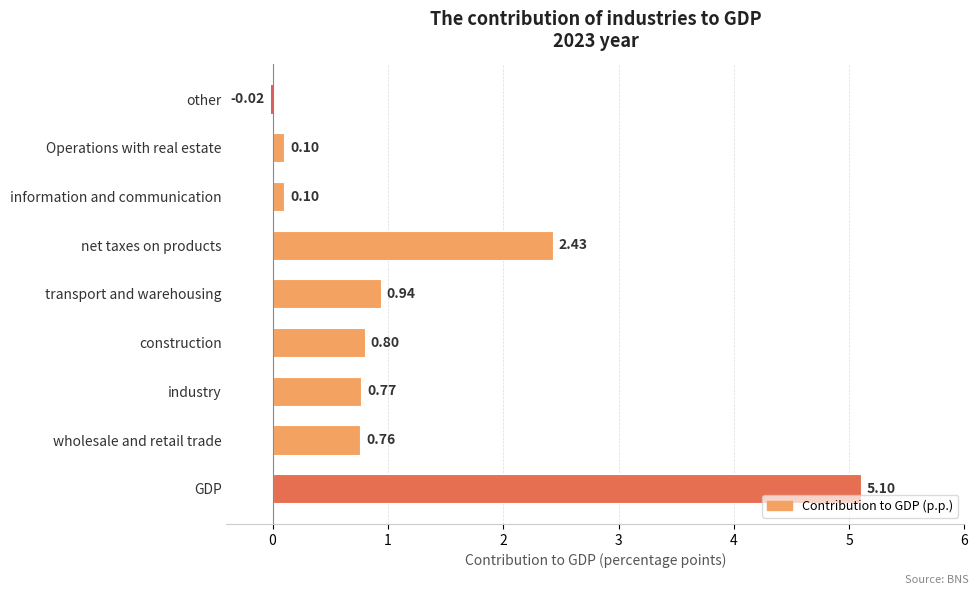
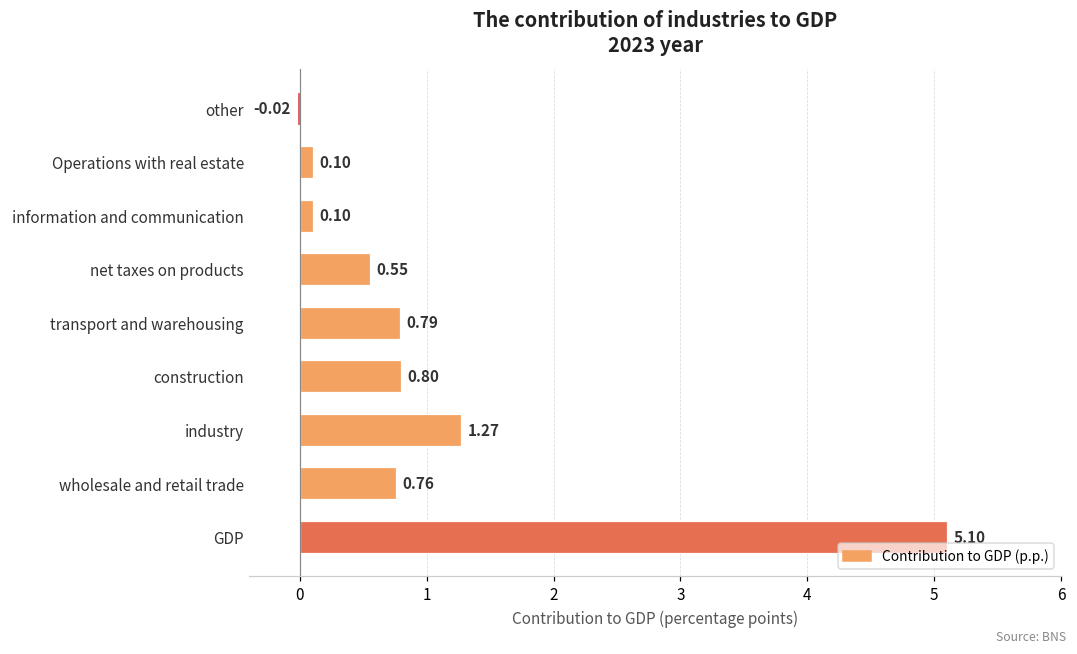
  {
    "other": -0.02,
    "Operations with real estate": 0.10,
    "information and communication": 0.10,
-   "net taxes on products": 2.43,
-   "transport and warehousing": 0.94,
+   "net taxes on products": 0.55,
+   "transport and warehousing": 0.79,
    "construction": 0.80,
-   "industry": 0.77,
+   "industry": 1.27,
    "wholesale and retail trade": 0.76
  }
